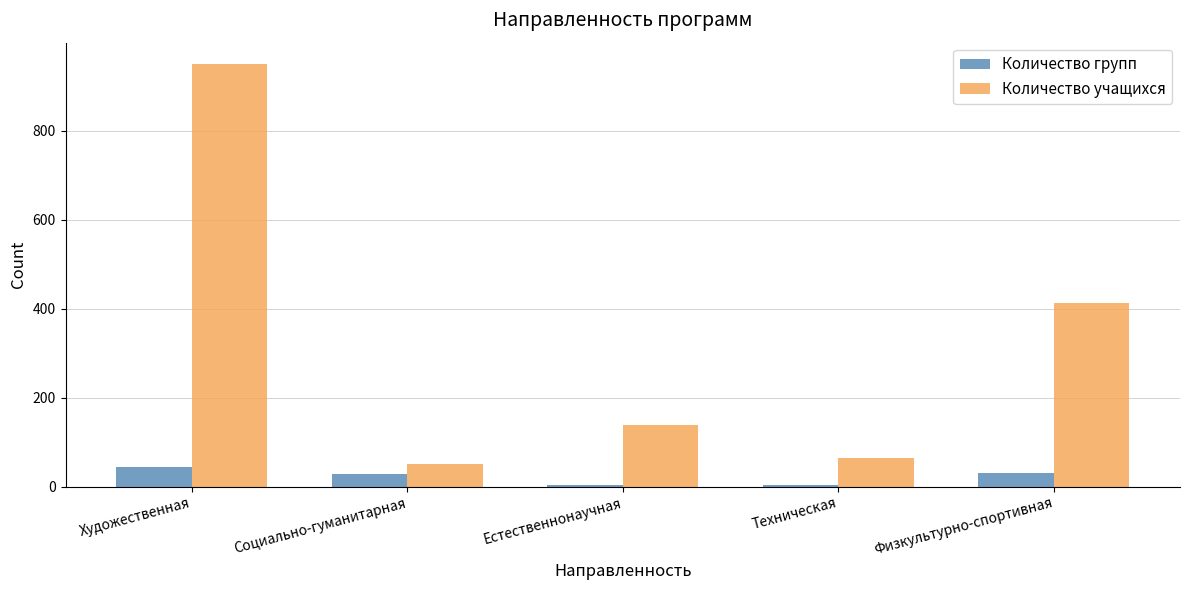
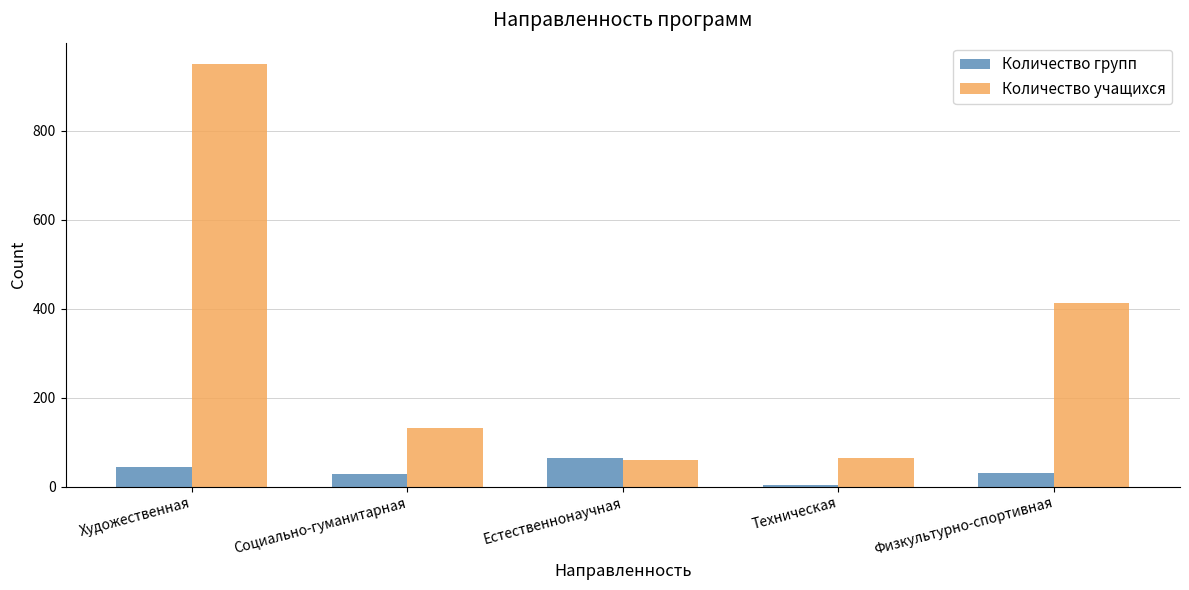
  {
    "Количество групп": {
      "Художественная": 40,
      "Социально-гуманитарная": 30,
-     "Естественнонаучная": 0,
+     "Естественнонаучная": 70,
      "Физкультурно-спортивная": 30
    },
    "Количество учащихся": {
      "Художественная": 950,
-     "Социально-гуманитарная": 50,
-     "Естественнонаучная": 140,
+     "Социально-гуманитарная": 130,
+     "Естественнонаучная": 60,
      "Техническая": 60,
      "Физкультурно-спортивная": 410
    }
  }
